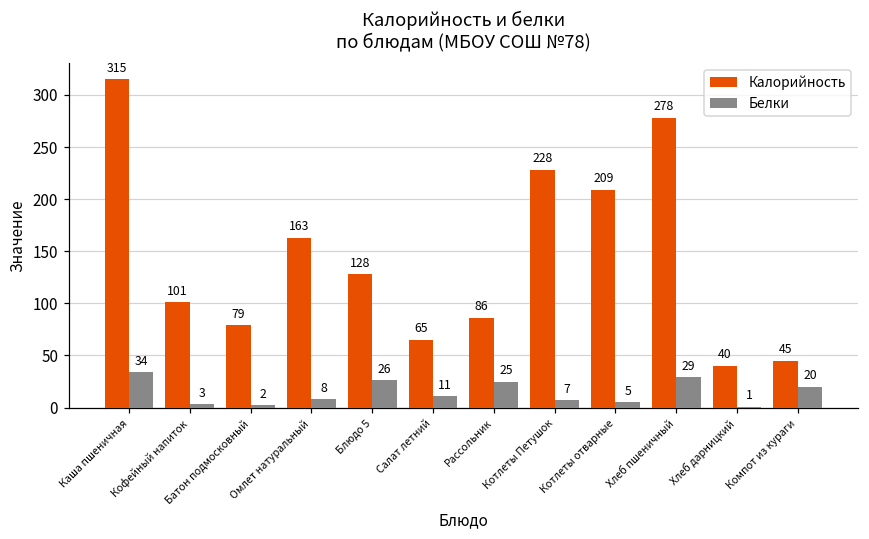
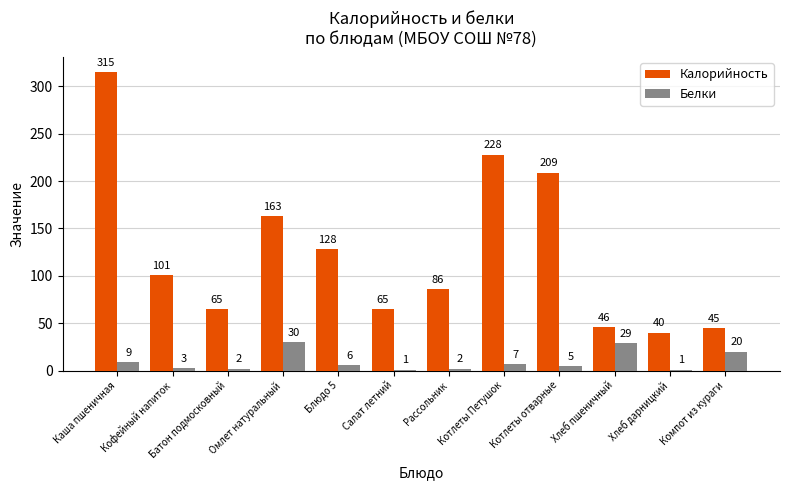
  {
    "Калорийность": {
      "Каша пшеничная": 315,
      "Кофейный напиток": 101,
-     "Батон подмосковный": 79,
+     "Батон подмосковный": 65,
      "Омлет натуральный": 163,
      "Блюдо 5": 128,
      "Салат летний": 65,
      "Рассольник": 86,
      "Котлеты Петушок": 228,
      "Котлеты отварные": 209,
-     "Хлеб пшеничный": 278,
+     "Хлеб пшеничный": 46,
      "Хлеб дарницкий": 40,
      "Компот из кураги": 45
    },
    "Белки": {
-     "Каша пшеничная": 34,
+     "Каша пшеничная": 9,
      "Кофейный напиток": 3,
      "Батон подмосковный": 2,
-     "Омлет натуральный": 8,
-     "Блюдо 5": 26,
-     "Салат летний": 11,
-     "Рассольник": 25,
+     "Омлет натуральный": 30,
+     "Блюдо 5": 6,
+     "Салат летний": 1,
+     "Рассольник": 2,
      "Котлеты Петушок": 7,
      "Котлеты отварные": 5,
      "Хлеб пшеничный": 29,
      "Хлеб дарницкий": 1,
      "Компот из кураги": 20
    }
  }
